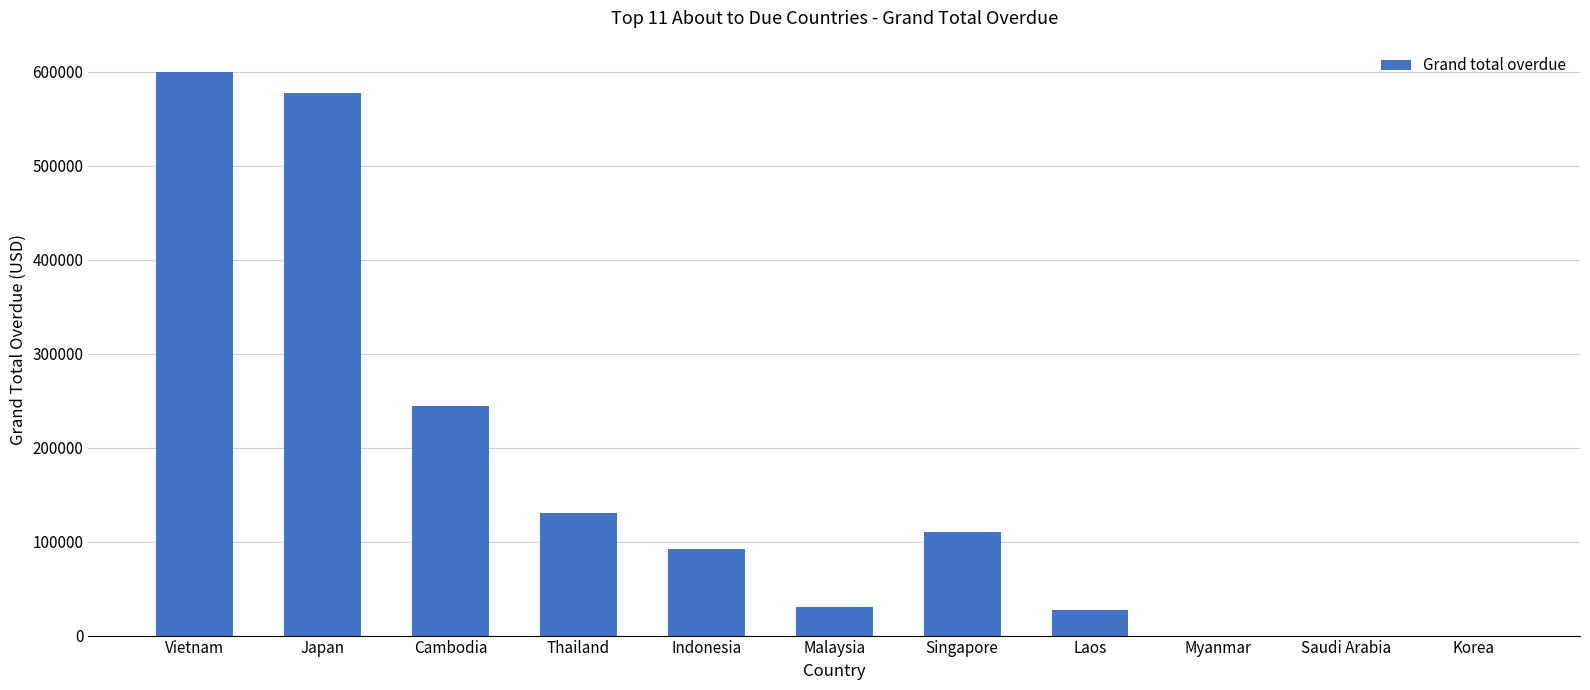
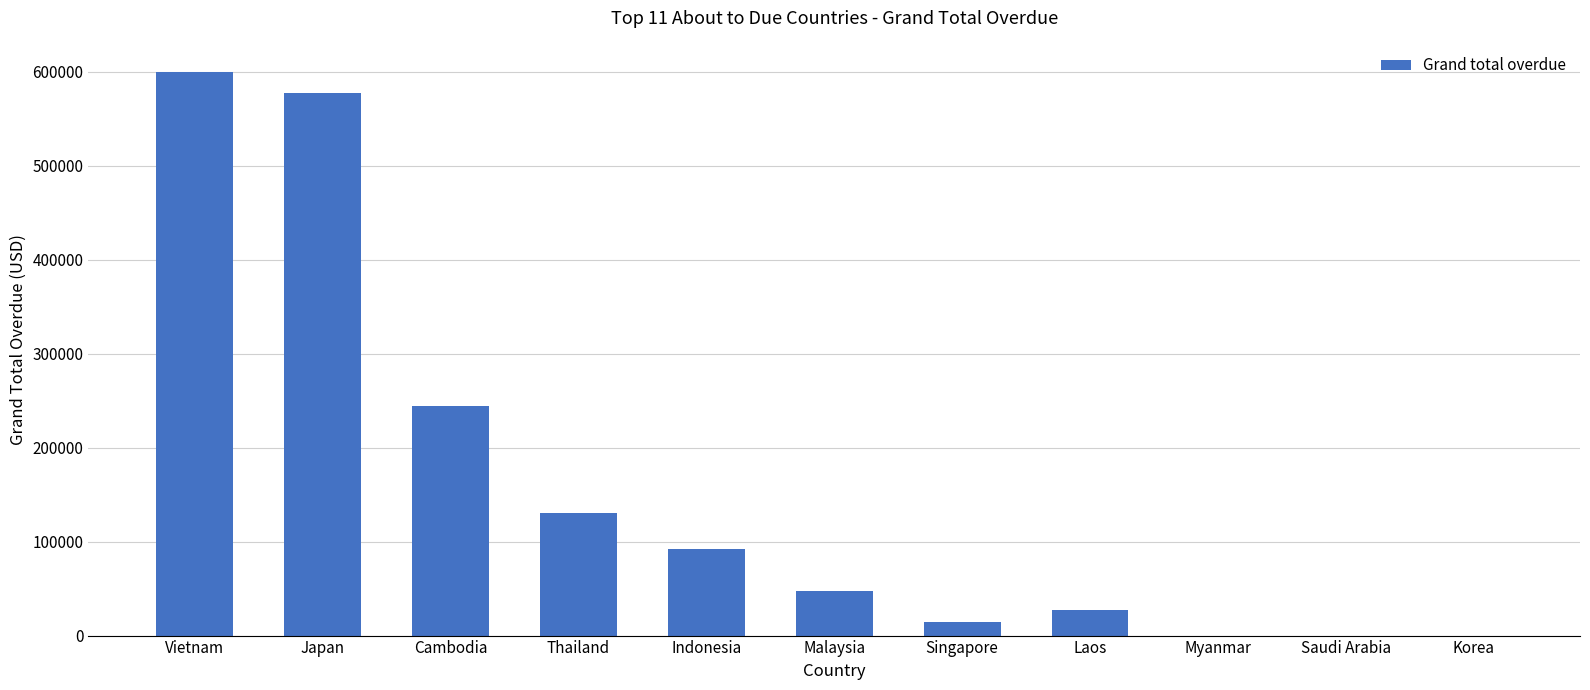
  {
    "Vietnam": 600000,
    "Japan": 580000,
    "Cambodia": 240000,
    "Thailand": 130000,
    "Indonesia": 90000,
-   "Malaysia": 30000,
-   "Singapore": 110000,
+   "Malaysia": 50000,
+   "Singapore": 10000,
    "Laos": 30000,
    "Myanmar": 0,
    "Saudi Arabia": 0,
    "Korea": 0
  }
